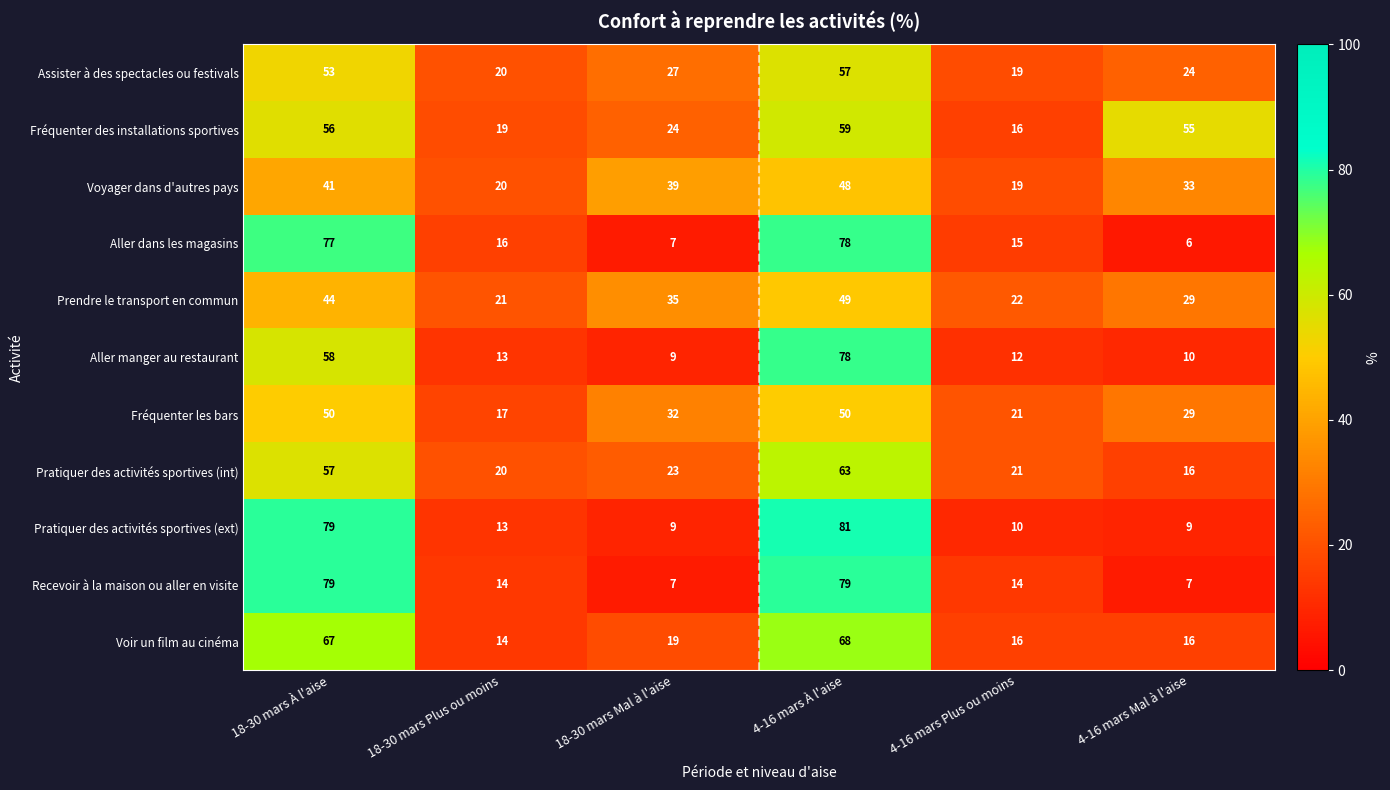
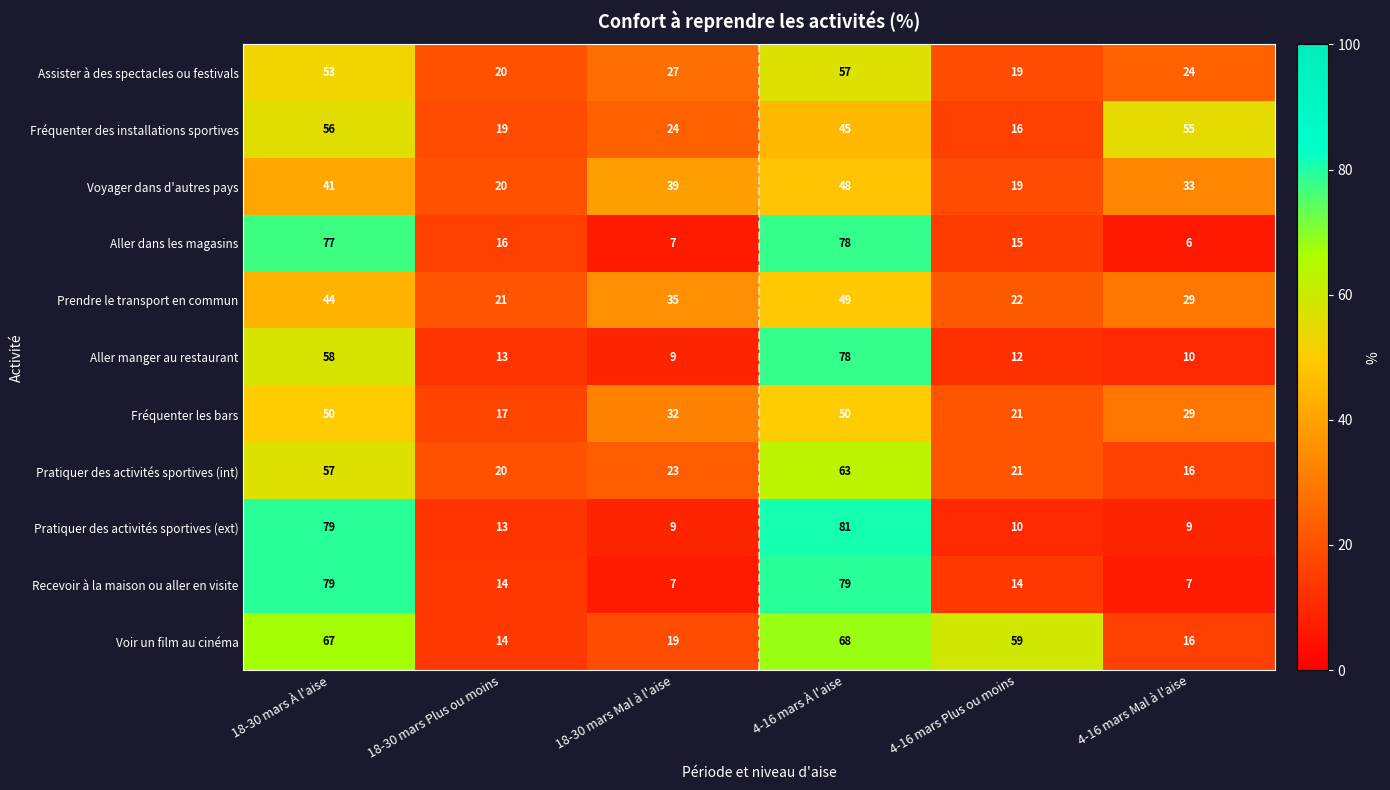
  {
    "Assister à des spectacles ou festivals": {
      "18-30 mars À l'aise": 53,
      "18-30 mars Plus ou moins": 20,
      "18-30 mars Mal à l'aise": 27,
      "4-16 mars À l'aise": 57,
      "4-16 mars Plus ou moins": 19,
      "4-16 mars Mal à l'aise": 24
    },
    "Fréquenter des installations sportives": {
      "18-30 mars À l'aise": 56,
      "18-30 mars Plus ou moins": 19,
      "18-30 mars Mal à l'aise": 24,
-     "4-16 mars À l'aise": 59,
+     "4-16 mars À l'aise": 45,
      "4-16 mars Plus ou moins": 16,
      "4-16 mars Mal à l'aise": 55
    },
    "Voyager dans d'autres pays": {
      "18-30 mars À l'aise": 41,
      "18-30 mars Plus ou moins": 20,
      "18-30 mars Mal à l'aise": 39,
      "4-16 mars À l'aise": 48,
      "4-16 mars Plus ou moins": 19,
      "4-16 mars Mal à l'aise": 33
    },
    "Aller dans les magasins": {
      "18-30 mars À l'aise": 77,
      "18-30 mars Plus ou moins": 16,
      "18-30 mars Mal à l'aise": 7,
      "4-16 mars À l'aise": 78,
      "4-16 mars Plus ou moins": 15,
      "4-16 mars Mal à l'aise": 6
    },
    "Prendre le transport en commun": {
      "18-30 mars À l'aise": 44,
      "18-30 mars Plus ou moins": 21,
      "18-30 mars Mal à l'aise": 35,
      "4-16 mars À l'aise": 49,
      "4-16 mars Plus ou moins": 22,
      "4-16 mars Mal à l'aise": 29
    },
    "Aller manger au restaurant": {
      "18-30 mars À l'aise": 58,
      "18-30 mars Plus ou moins": 13,
      "18-30 mars Mal à l'aise": 9,
      "4-16 mars À l'aise": 78,
      "4-16 mars Plus ou moins": 12,
      "4-16 mars Mal à l'aise": 10
    },
    "Fréquenter les bars": {
      "18-30 mars À l'aise": 50,
      "18-30 mars Plus ou moins": 17,
      "18-30 mars Mal à l'aise": 32,
      "4-16 mars À l'aise": 50,
      "4-16 mars Plus ou moins": 21,
      "4-16 mars Mal à l'aise": 29
    },
    "Pratiquer des activités sportives (int)": {
      "18-30 mars À l'aise": 57,
      "18-30 mars Plus ou moins": 20,
      "18-30 mars Mal à l'aise": 23,
      "4-16 mars À l'aise": 63,
      "4-16 mars Plus ou moins": 21,
      "4-16 mars Mal à l'aise": 16
    },
    "Pratiquer des activités sportives (ext)": {
      "18-30 mars À l'aise": 79,
      "18-30 mars Plus ou moins": 13,
      "18-30 mars Mal à l'aise": 9,
      "4-16 mars À l'aise": 81,
      "4-16 mars Plus ou moins": 10,
      "4-16 mars Mal à l'aise": 9
    },
    "Recevoir à la maison ou aller en visite": {
      "18-30 mars À l'aise": 79,
      "18-30 mars Plus ou moins": 14,
      "18-30 mars Mal à l'aise": 7,
      "4-16 mars À l'aise": 79,
      "4-16 mars Plus ou moins": 14,
      "4-16 mars Mal à l'aise": 7
    },
    "Voir un film au cinéma": {
      "18-30 mars À l'aise": 67,
      "18-30 mars Plus ou moins": 14,
      "18-30 mars Mal à l'aise": 19,
      "4-16 mars À l'aise": 68,
-     "4-16 mars Plus ou moins": 16,
+     "4-16 mars Plus ou moins": 59,
      "4-16 mars Mal à l'aise": 16
    }
  }
